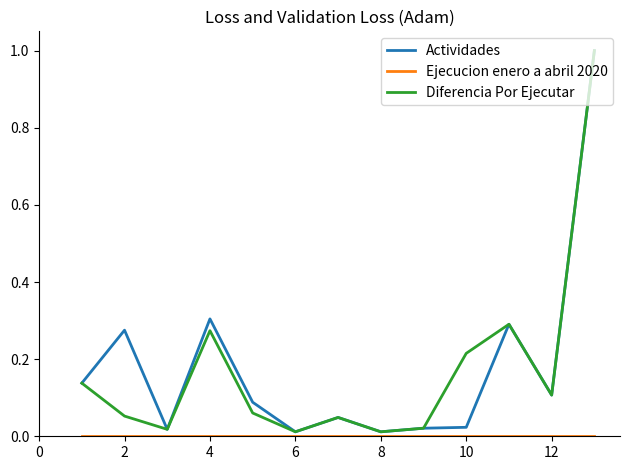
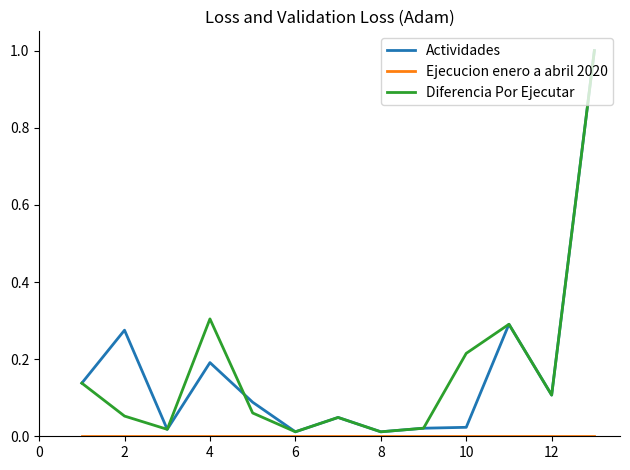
  {
    "Actividades": {
      "2": 0.28,
-     "4": 0.30,
+     "4": 0.19,
      "10": 0.02
    },
    "Ejecucion enero a abril 2020": {
      "2": 0.00,
      "4": 0.00,
      "6": 0.00,
      "8": 0.00,
      "10": 0.00,
      "12": 0.00
    },
    "Diferencia Por Ejecutar": {
      "2": 0.05,
-     "4": 0.27,
+     "4": 0.30,
      "10": 0.22
    }
  }
